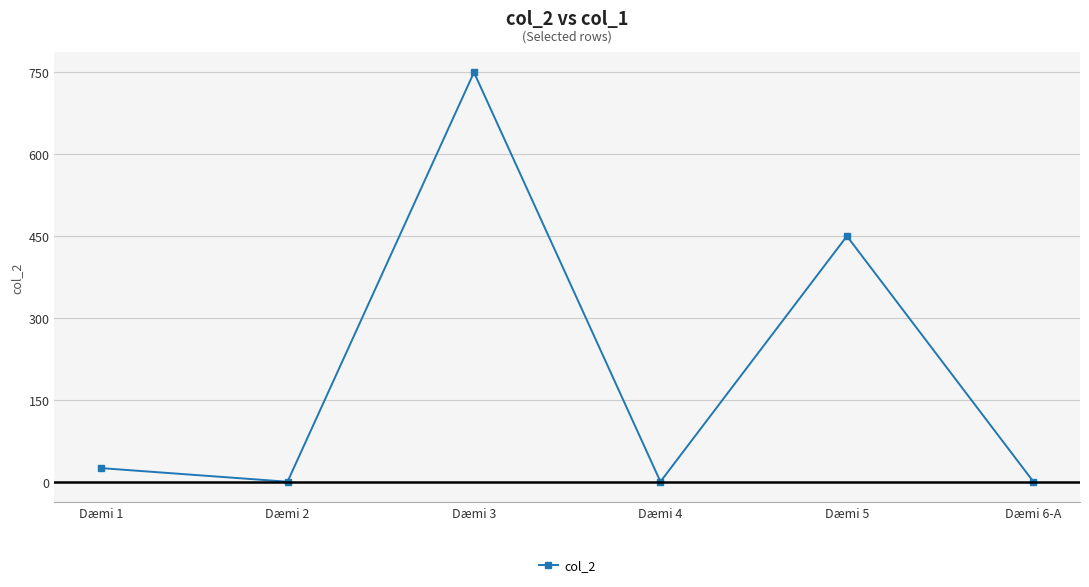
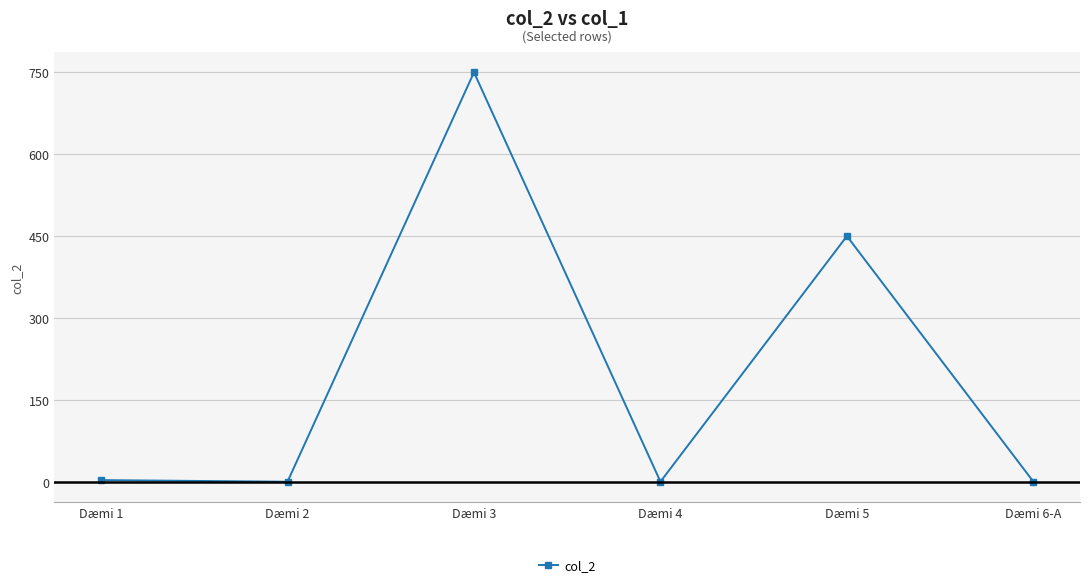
  {
-   "Dæmi 1": 30,
+   "Dæmi 1": 0,
    "Dæmi 2": 0,
    "Dæmi 3": 750,
    "Dæmi 4": 0,
    "Dæmi 5": 450,
    "Dæmi 6-A": 0
  }
